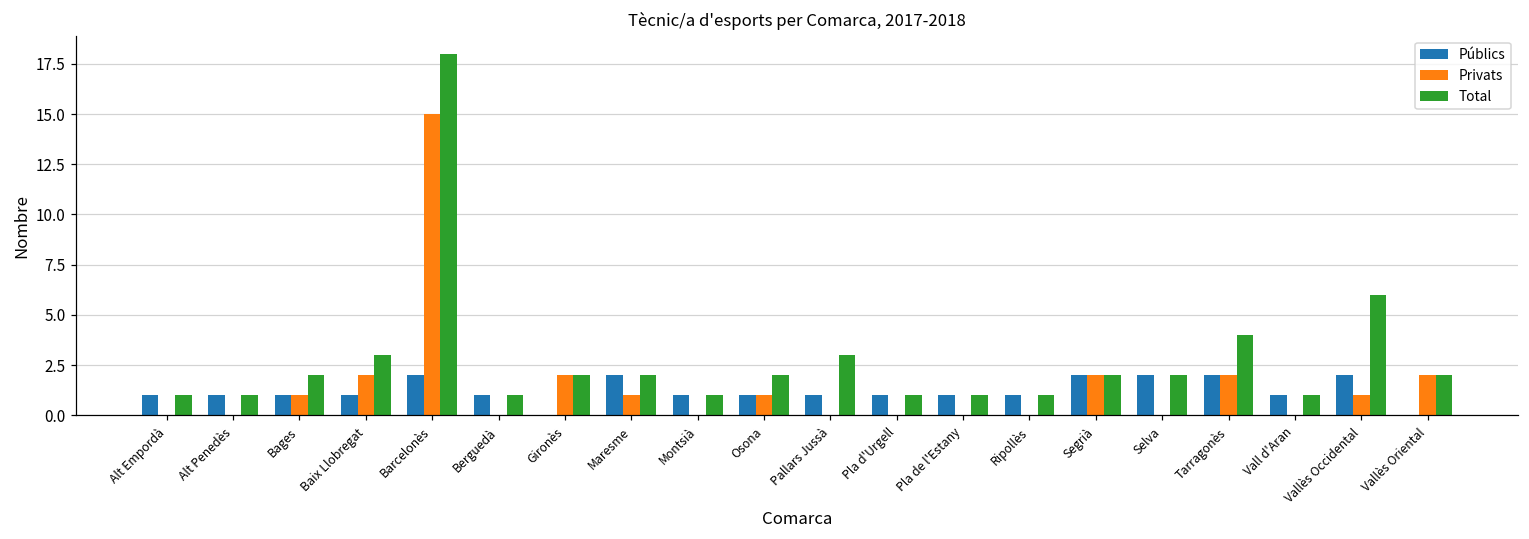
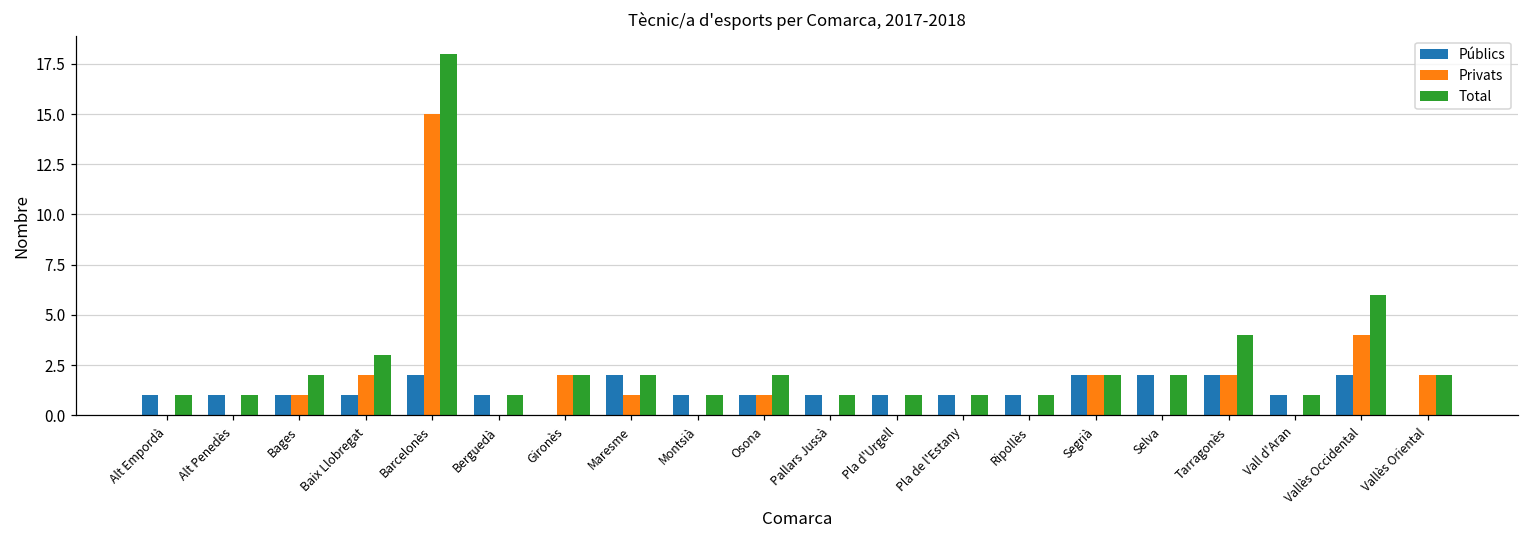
  {
    "Públics": {
      "Alt Empordà": 1,
      "Alt Penedès": 1,
      "Bages": 1,
      "Baix Llobregat": 1,
      "Barcelonès": 2,
      "Berguedà": 1,
      "Gironès": 0,
      "Maresme": 2,
      "Montsià": 1,
      "Osona": 1,
      "Pallars Jussà": 1,
      "Pla d'Urgell": 1,
      "Pla de l'Estany": 1,
      "Ripollès": 1,
      "Segrià": 2,
      "Selva": 2,
      "Tarragonès": 2,
      "Vall d'Aran": 1,
      "Vallès Occidental": 2,
      "Vallès Oriental": 0
    },
    "Privats": {
      "Alt Empordà": 0,
      "Alt Penedès": 0,
      "Bages": 1,
      "Baix Llobregat": 2,
      "Barcelonès": 15,
      "Berguedà": 0,
      "Gironès": 2,
      "Maresme": 1,
      "Montsià": 0,
      "Osona": 1,
      "Pallars Jussà": 0,
      "Pla d'Urgell": 0,
      "Pla de l'Estany": 0,
      "Ripollès": 0,
      "Segrià": 2,
      "Selva": 0,
      "Tarragonès": 2,
      "Vall d'Aran": 0,
-     "Vallès Occidental": 1,
+     "Vallès Occidental": 4,
      "Vallès Oriental": 2
    },
    "Total": {
      "Alt Empordà": 1,
      "Alt Penedès": 1,
      "Bages": 2,
      "Baix Llobregat": 3,
      "Barcelonès": 18,
      "Berguedà": 1,
      "Gironès": 2,
      "Maresme": 2,
      "Montsià": 1,
      "Osona": 2,
-     "Pallars Jussà": 3,
+     "Pallars Jussà": 1,
      "Pla d'Urgell": 1,
      "Pla de l'Estany": 1,
      "Ripollès": 1,
      "Segrià": 2,
      "Selva": 2,
      "Tarragonès": 4,
      "Vall d'Aran": 1,
      "Vallès Occidental": 6,
      "Vallès Oriental": 2
    }
  }
